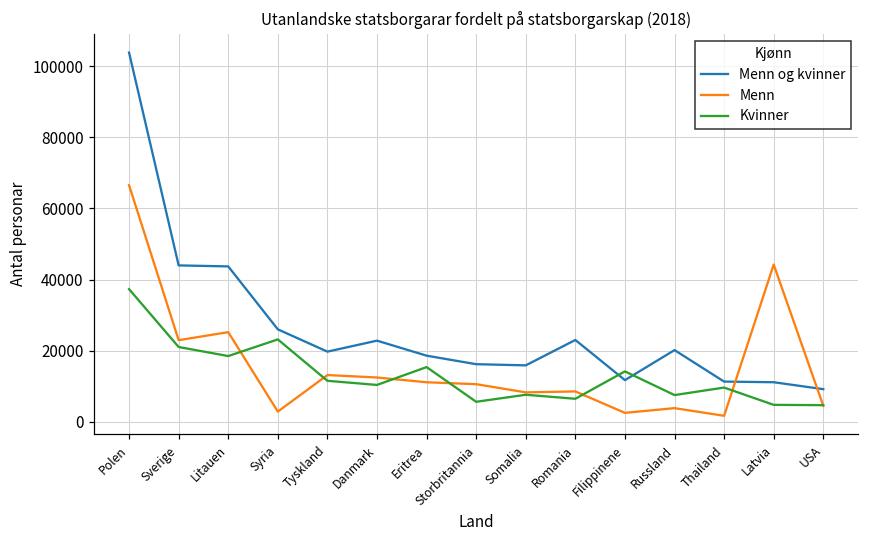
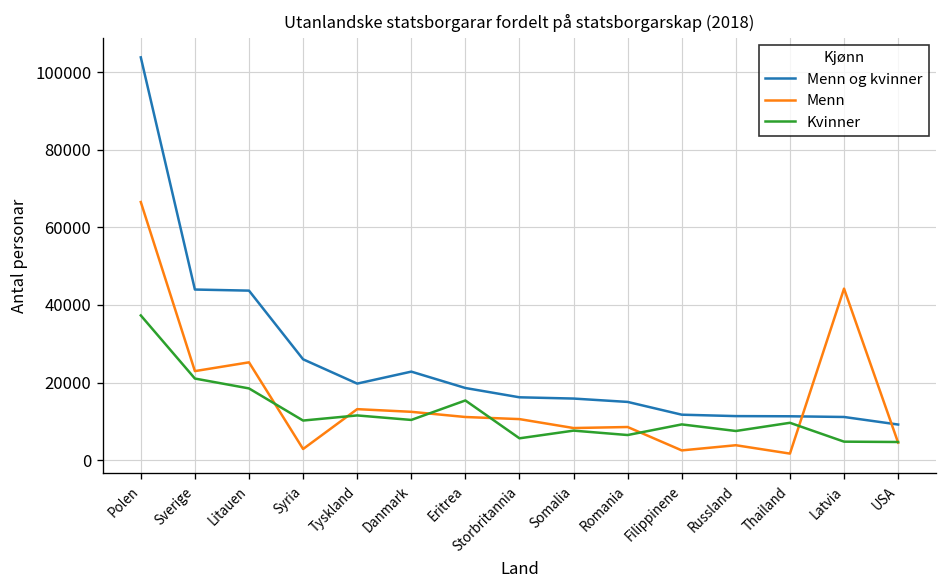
  {
    "Menn og kvinner": {
      "Polen": 104000,
      "Sverige": 44000,
      "Litauen": 44000,
      "Syria": 26000,
      "Tyskland": 20000,
      "Danmark": 23000,
      "Eritrea": 19000,
      "Storbritannia": 16000,
      "Somalia": 16000,
-     "Romania": 23000,
+     "Romania": 15000,
      "Filippinene": 12000,
-     "Russland": 20000,
+     "Russland": 11000,
      "Thailand": 11000,
      "Latvia": 11000,
      "USA": 9000
    },
    "Menn": {
      "Polen": 67000,
      "Sverige": 23000,
      "Litauen": 25000,
      "Syria": 3000,
      "Tyskland": 13000,
      "Danmark": 12000,
      "Eritrea": 11000,
      "Storbritannia": 11000,
      "Romania": 9000,
      "Filippinene": 3000,
      "Russland": 4000,
      "Thailand": 2000,
      "Latvia": 44000
    },
    "Kvinner": {
      "Polen": 37000,
      "Sverige": 21000,
      "Litauen": 18000,
-     "Syria": 23000,
+     "Syria": 10000,
      "Tyskland": 12000,
      "Danmark": 10000,
      "Eritrea": 15000,
      "Storbritannia": 6000,
      "Romania": 6000,
-     "Filippinene": 14000,
+     "Filippinene": 9000,
      "Russland": 8000,
      "Thailand": 10000,
      "Latvia": 5000
    }
  }
